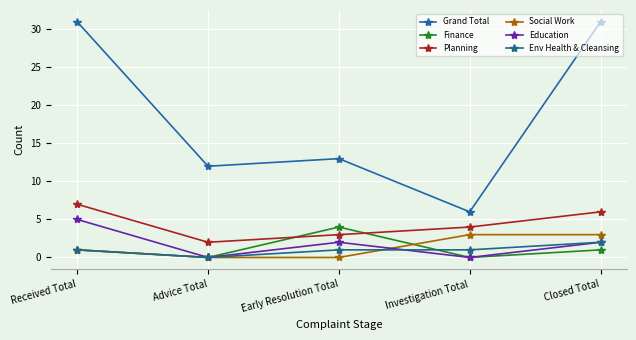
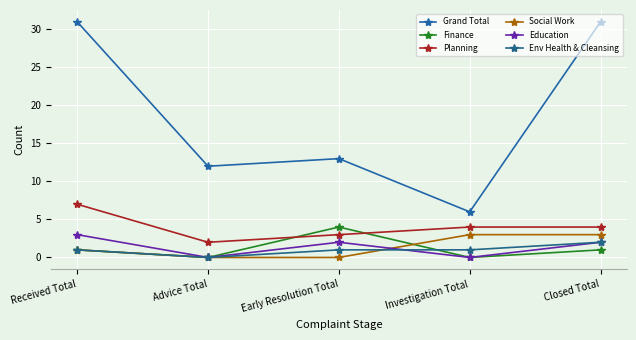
  {
    "Finance": {
      "Early Resolution Total": 4,
      "Closed Total": 1
    },
    "Planning": {
      "Received Total": 7,
      "Advice Total": 2,
      "Early Resolution Total": 3,
      "Investigation Total": 4,
-     "Closed Total": 6
+     "Closed Total": 4
    },
    "Social Work": {
      "Early Resolution Total": 0,
      "Investigation Total": 3,
      "Closed Total": 3
    },
    "Education": {
-     "Received Total": 5,
+     "Received Total": 3,
      "Early Resolution Total": 2
    }
  }
